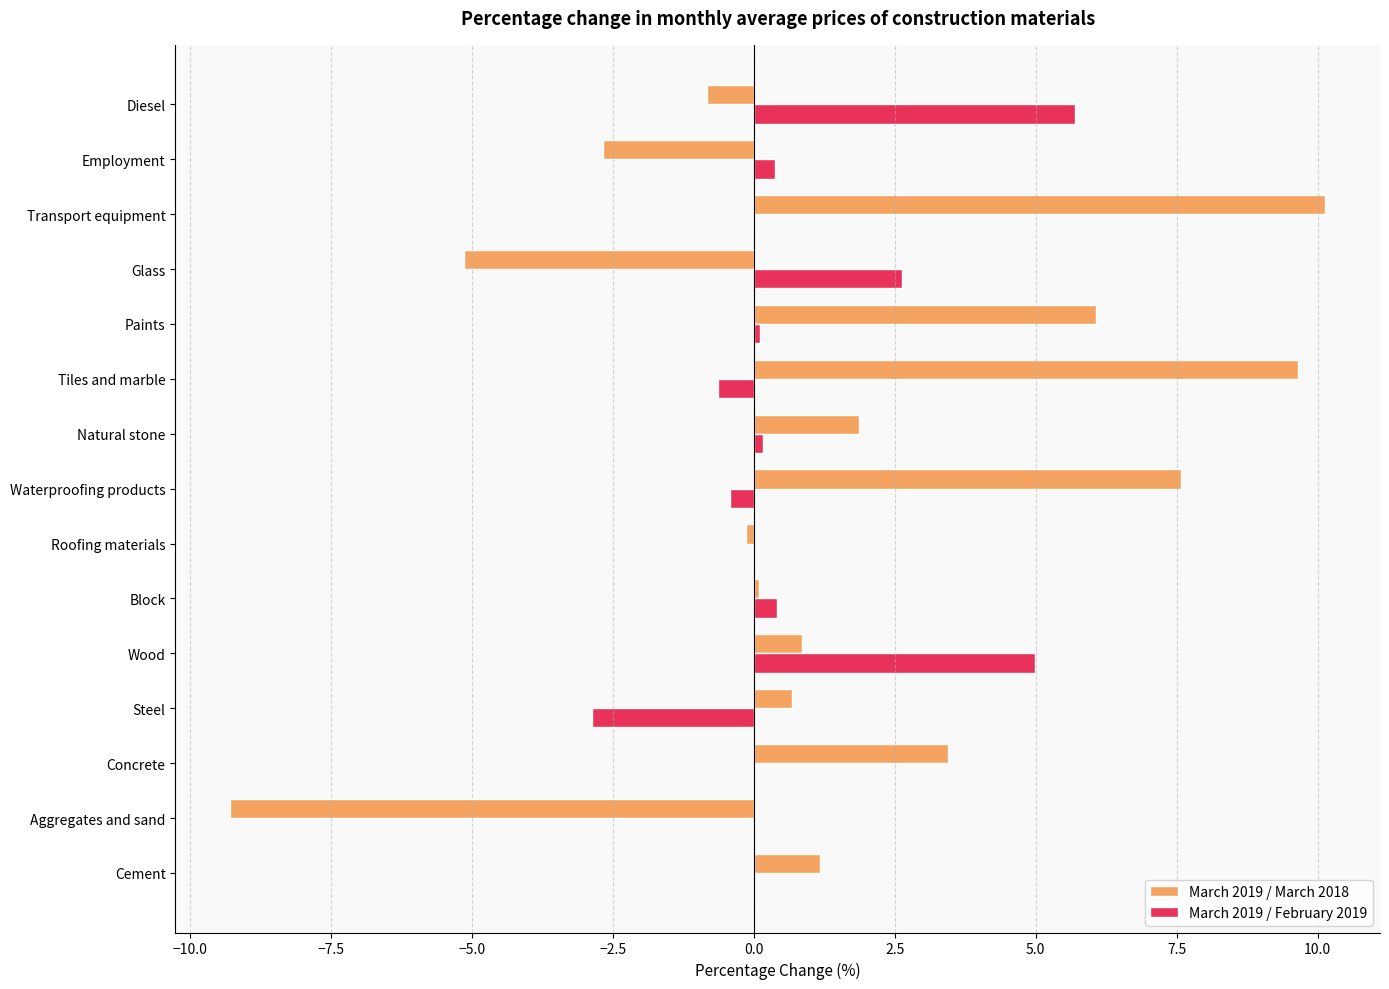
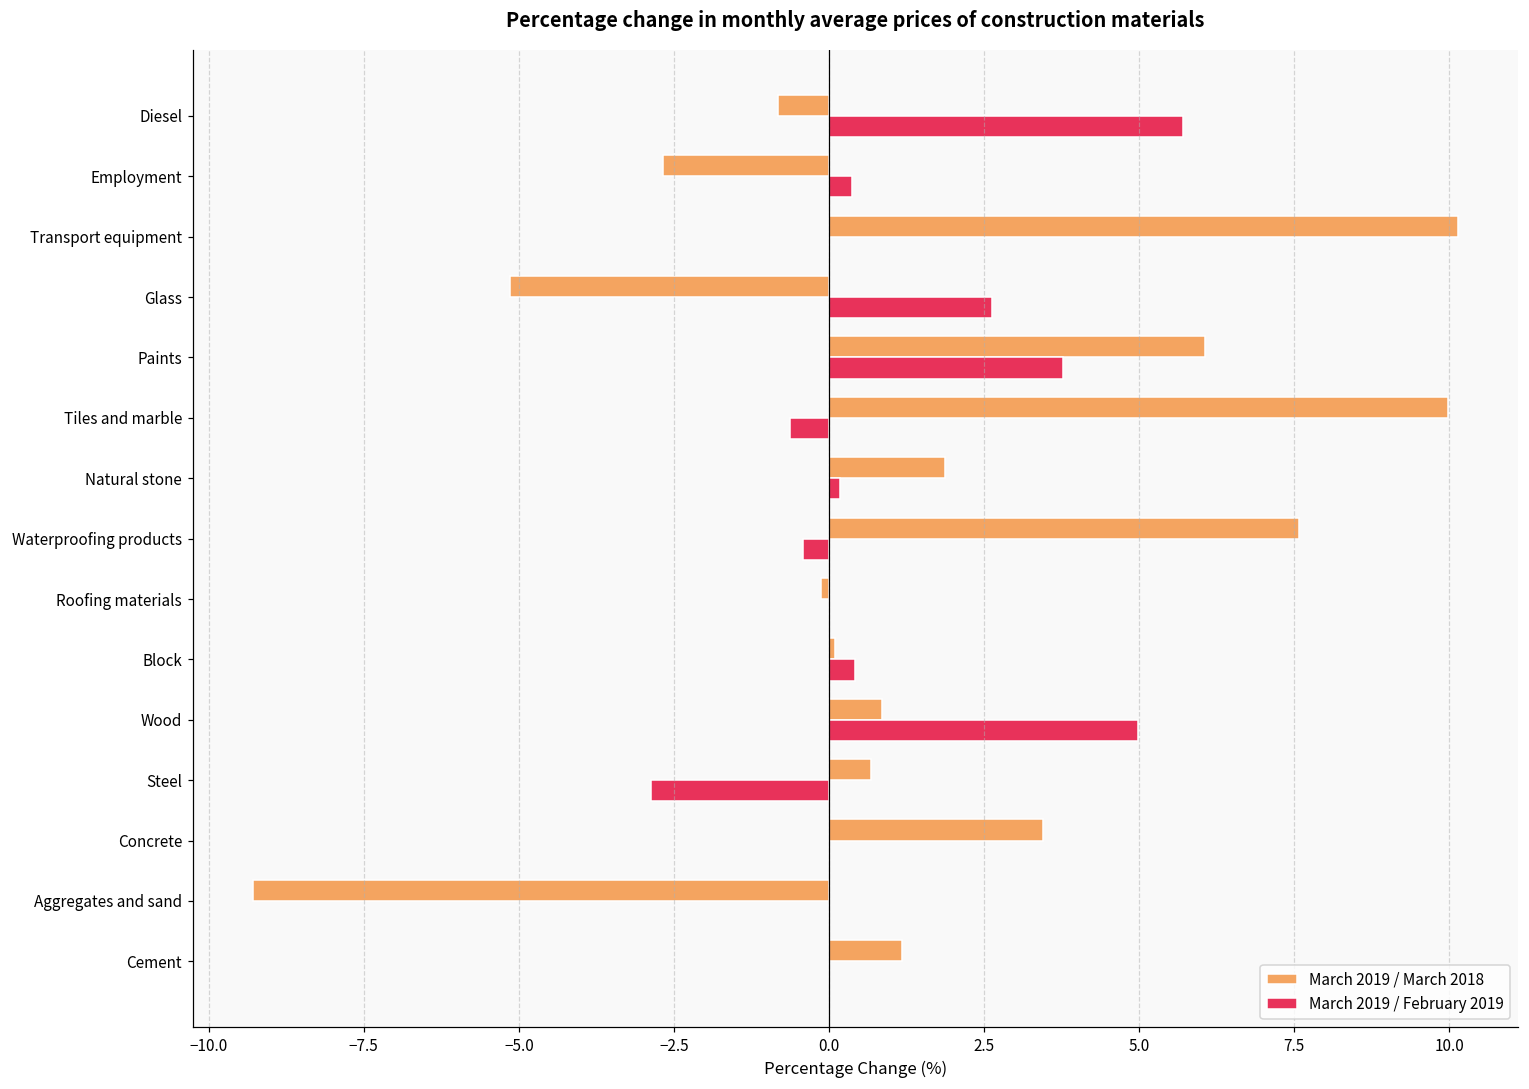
  {
    "March 2019 / March 2018": {
      "Diesel": -0.8,
      "Employment": -2.7,
      "Transport equipment": 10.1,
      "Glass": -5.1,
      "Paints": 6.1,
-     "Tiles and marble": 9.7,
+     "Tiles and marble": 10.0,
      "Natural stone": 1.9,
      "Waterproofing products": 7.6,
      "Roofing materials": -0.1,
      "Block": 0.1,
      "Wood": 0.9,
      "Steel": 0.7,
      "Concrete": 3.4,
      "Aggregates and sand": -9.3,
      "Cement": 1.2
    },
    "March 2019 / February 2019": {
      "Diesel": 5.7,
      "Employment": 0.4,
      "Transport equipment": 0.0,
      "Glass": 2.6,
-     "Paints": 0.1,
+     "Paints": 3.8,
      "Tiles and marble": -0.6,
      "Natural stone": 0.2,
      "Waterproofing products": -0.4,
      "Roofing materials": 0.0,
      "Block": 0.4,
      "Wood": 5.0,
      "Steel": -2.9,
      "Concrete": 0.0,
      "Aggregates and sand": 0.0,
      "Cement": 0.0
    }
  }
